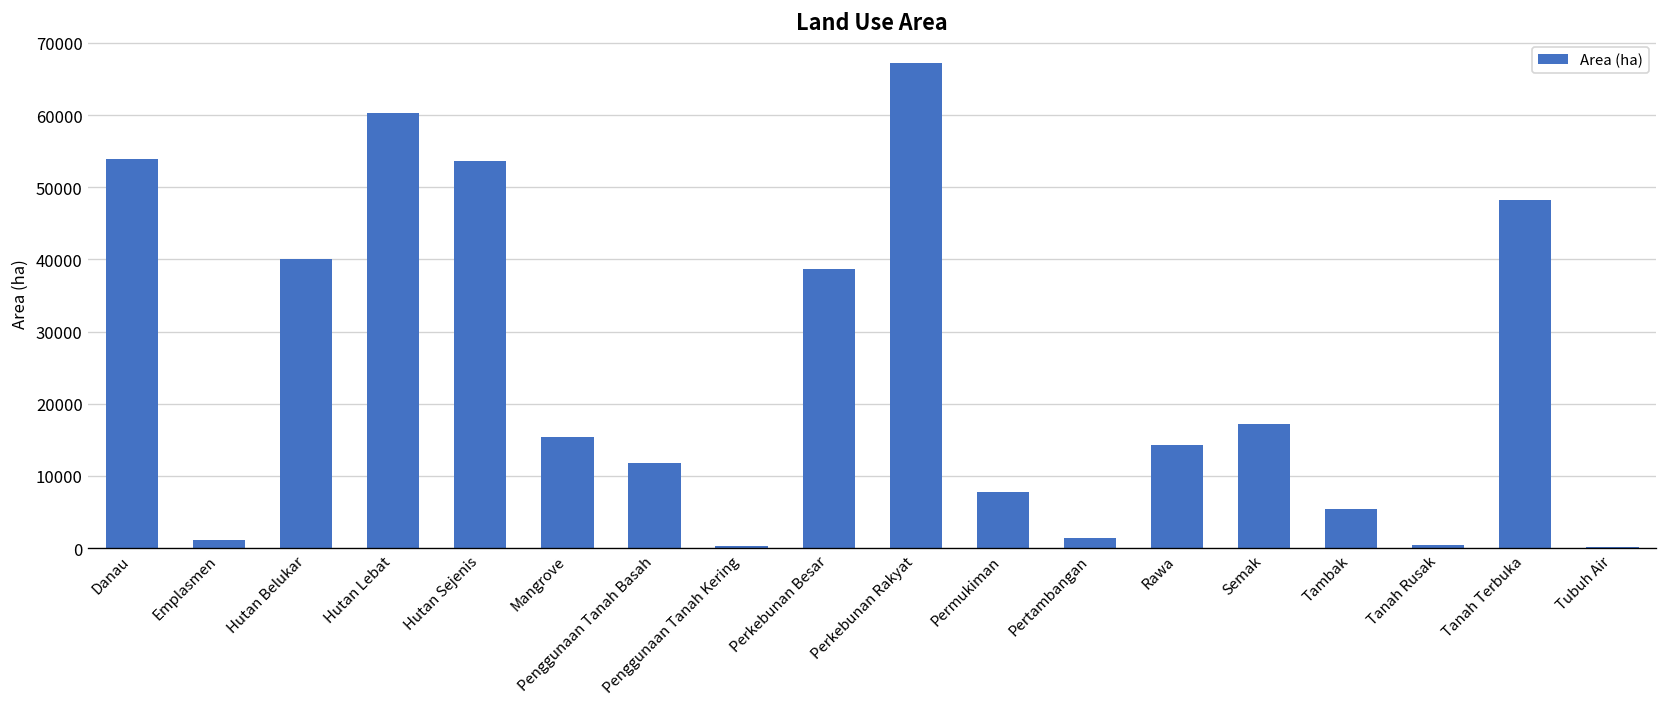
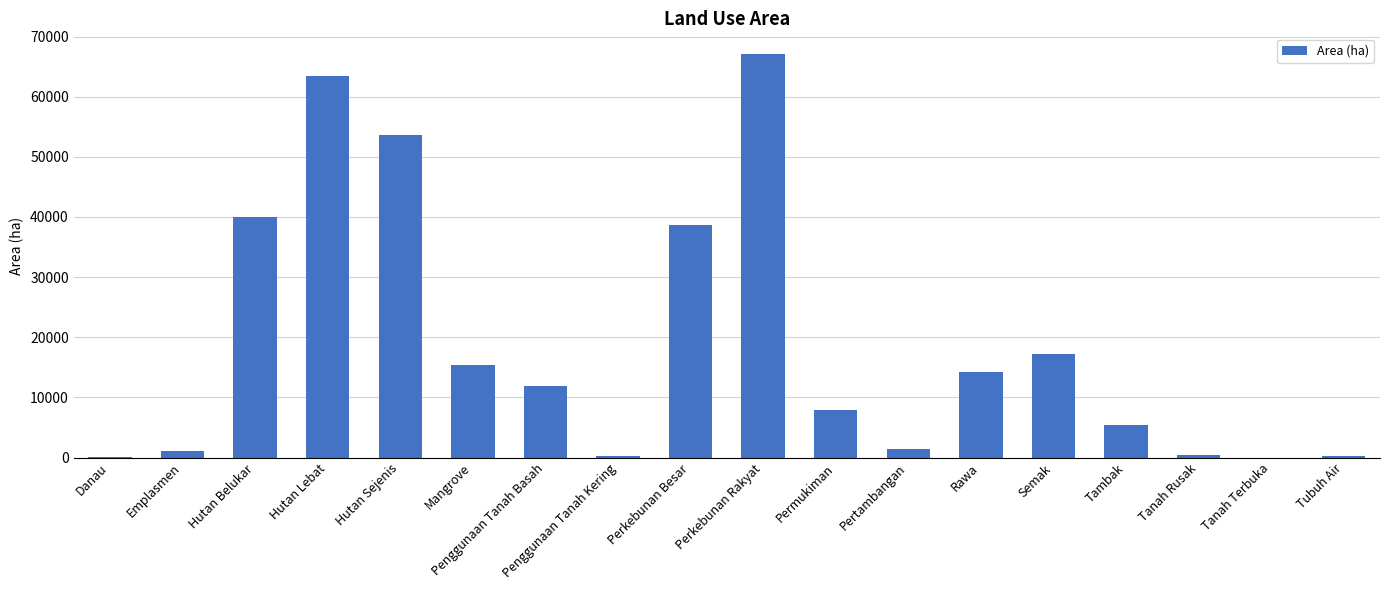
  {
-   "Danau": 54000,
+   "Danau": 0,
    "Emplasmen": 1000,
    "Hutan Belukar": 40000,
-   "Hutan Lebat": 60000,
+   "Hutan Lebat": 63000,
    "Hutan Sejenis": 54000,
    "Mangrove": 15000,
    "Penggunaan Tanah Basah": 12000,
    "Perkebunan Besar": 39000,
    "Perkebunan Rakyat": 67000,
    "Permukiman": 8000,
    "Pertambangan": 1000,
    "Rawa": 14000,
    "Semak": 17000,
    "Tambak": 5000,
-   "Tanah Terbuka": 48000
+   "Tanah Terbuka": 0
  }
